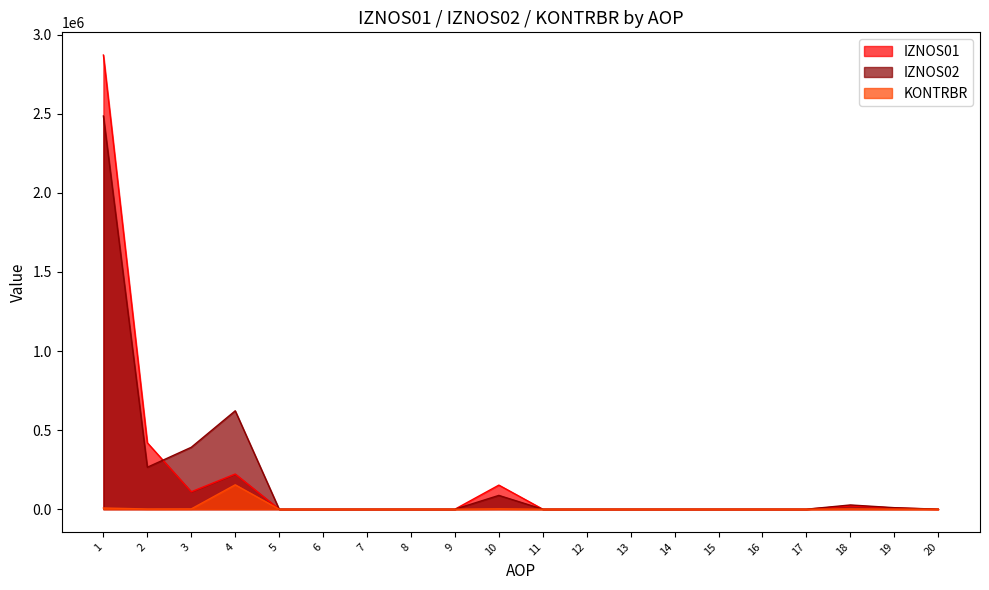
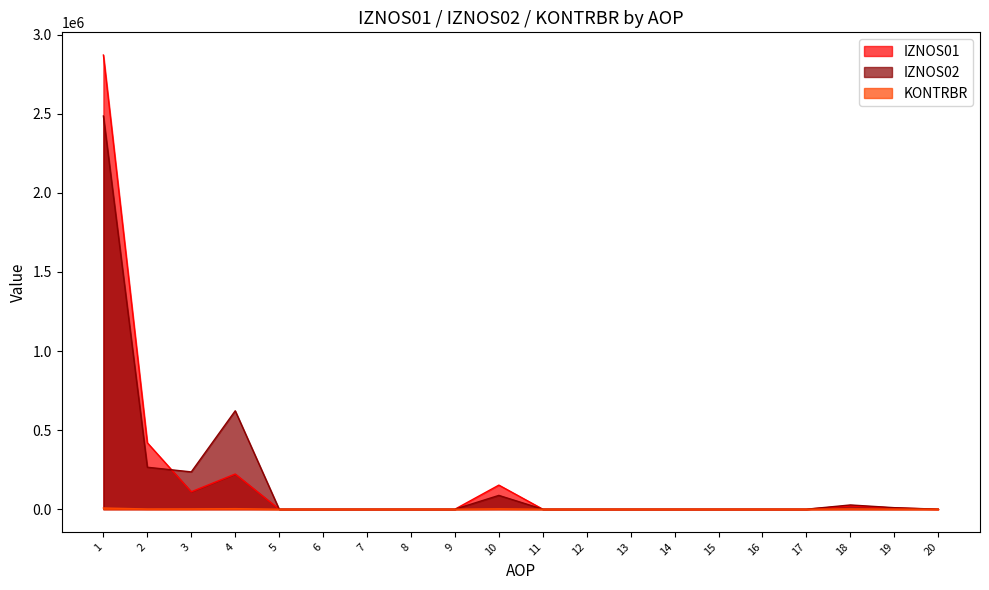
  {
    "IZNOS01": {
      "1": 2870000,
      "2": 420000,
      "3": 110000,
      "4": 220000,
      "10": 150000
    },
    "IZNOS02": {
      "1": 2490000,
      "2": 270000,
-     "3": 390000,
+     "3": 240000,
      "4": 620000,
      "10": 90000
    },
    "KONTRBR": {
      "1": 10000,
      "2": 0,
      "3": 0,
-     "4": 150000,
+     "4": 0,
      "10": 0,
      "18": 0
    }
  }
